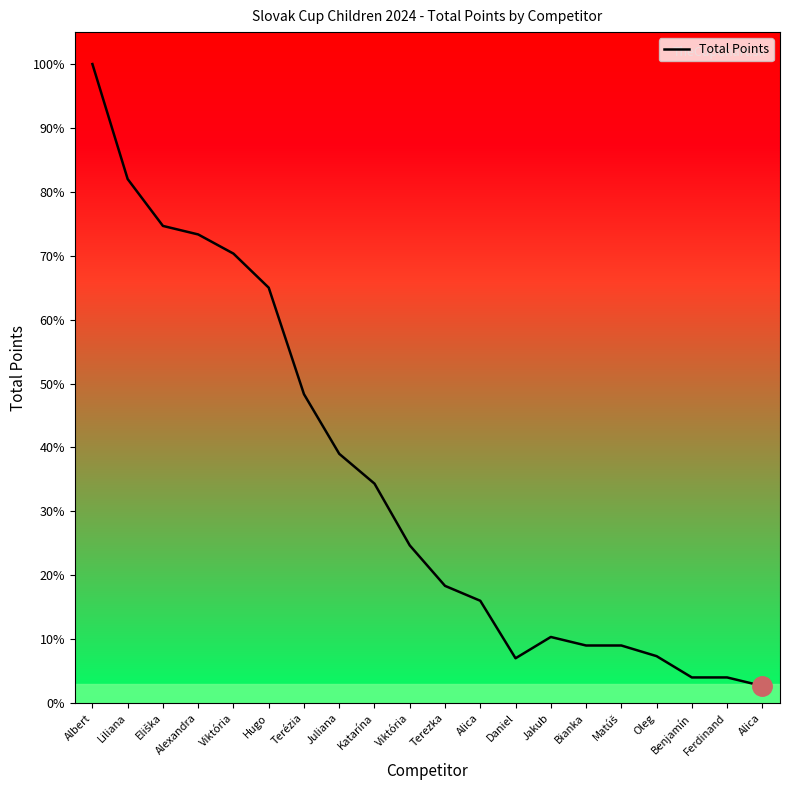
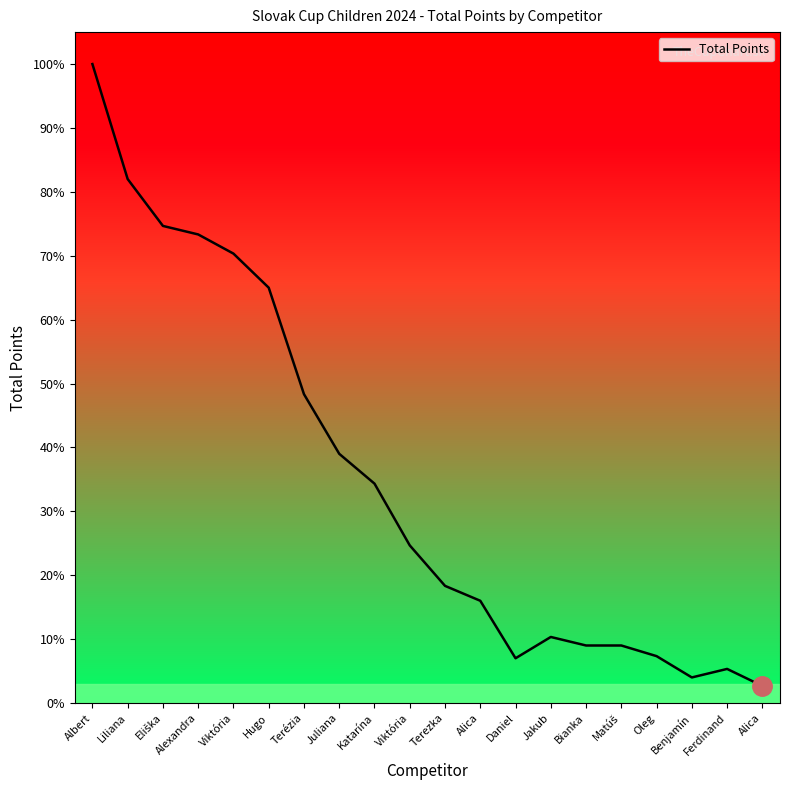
  {
    "Total Points": {
      "Albert": "100%",
      "Liliana": "82%",
      "Eliška": "75%",
      "Alexandra": "73%",
      "Hugo": "65%",
      "Terézia": "48%",
      "Juliana": "39%",
      "Katarína": "34%",
      "Terezka": "18%",
      "Daniel": "7%",
      "Jakub": "10%",
      "Bianka": "9%",
      "Matúš": "9%",
      "Oleg": "7%",
      "Benjamín": "4%",
-     "Ferdinand": "4%"
+     "Ferdinand": "5%"
    }
  }
